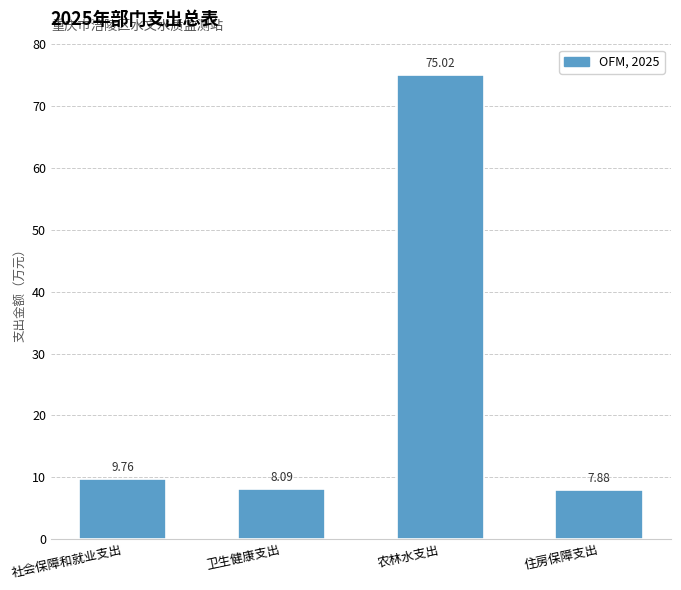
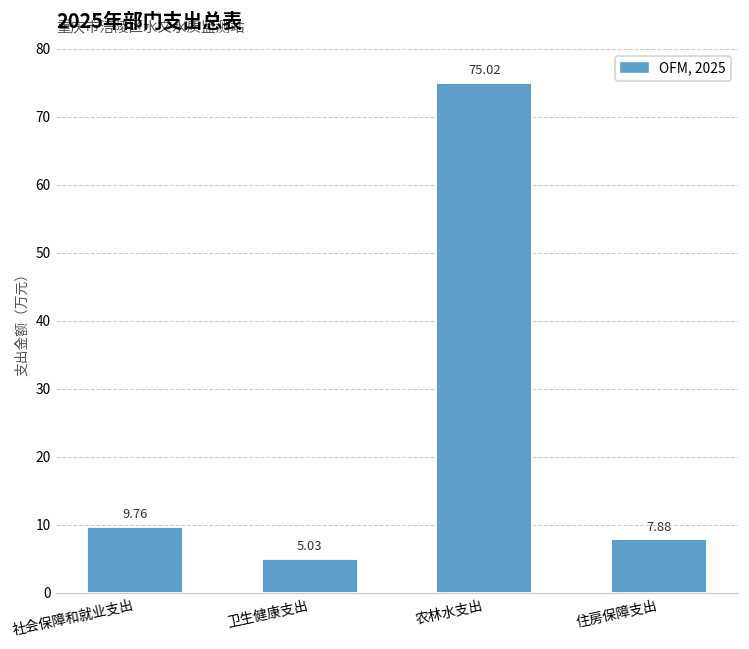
  {
    "社会保障和就业支出": 9.76,
-   "卫生健康支出": 8.09,
+   "卫生健康支出": 5.03,
    "农林水支出": 75.02,
    "住房保障支出": 7.88
  }
